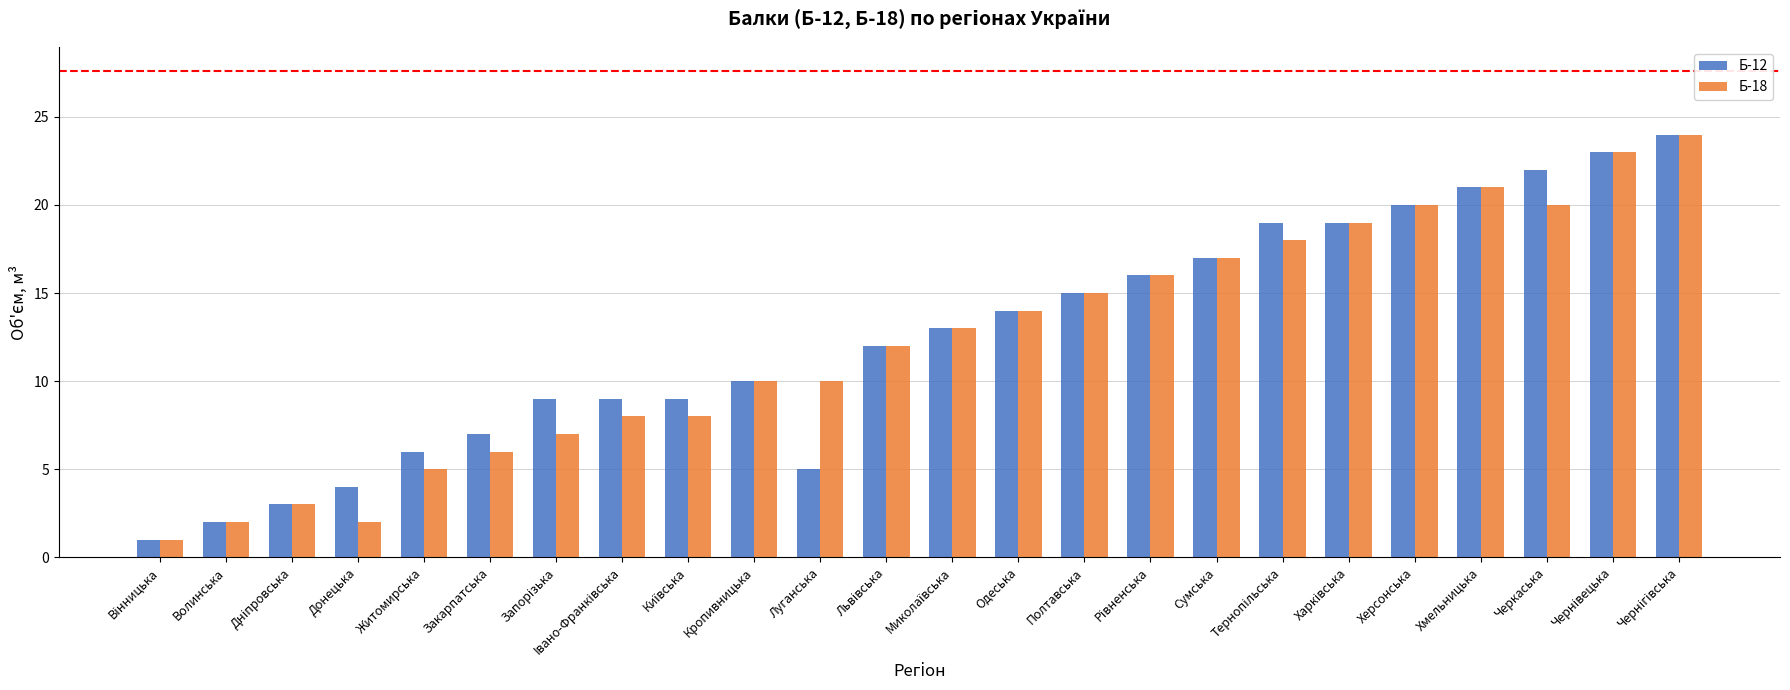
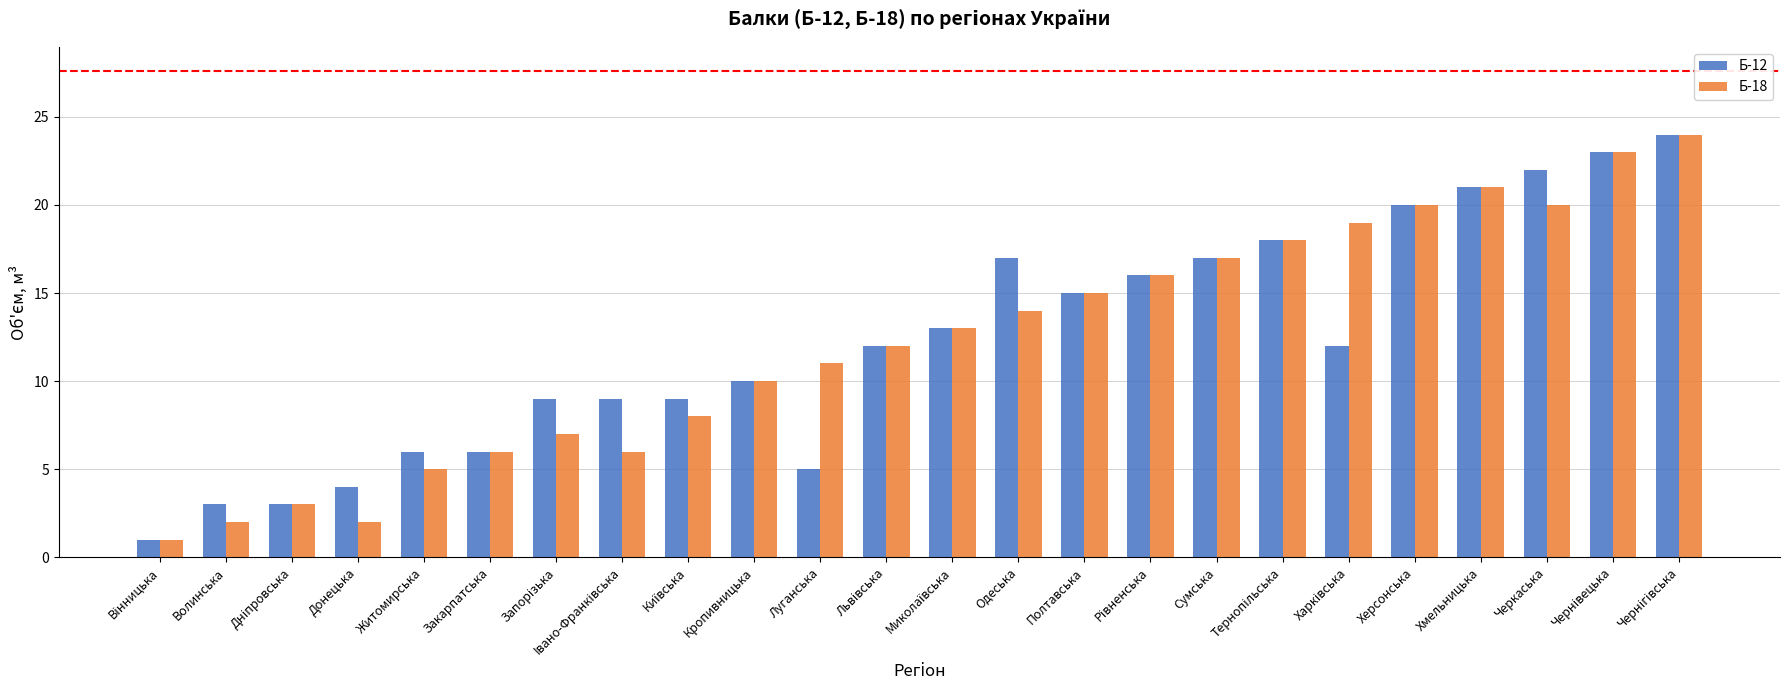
  {
    "Б-12": {
      "Вінницька": 1,
-     "Волинська": 2,
+     "Волинська": 3,
      "Дніпровська": 3,
      "Донецька": 4,
      "Житомирська": 6,
-     "Закарпатська": 7,
+     "Закарпатська": 6,
      "Запорізька": 9,
      "Івано-Франківська": 9,
      "Київська": 9,
      "Кропивницька": 10,
      "Луганська": 5,
      "Львівська": 12,
      "Миколаївська": 13,
-     "Одеська": 14,
+     "Одеська": 17,
      "Полтавська": 15,
      "Рівненська": 16,
      "Сумська": 17,
-     "Тернопільська": 19,
-     "Харківська": 19,
+     "Тернопільська": 18,
+     "Харківська": 12,
      "Херсонська": 20,
      "Хмельницька": 21,
      "Черкаська": 22,
      "Чернівецька": 23,
      "Чернігівська": 24
    },
    "Б-18": {
      "Вінницька": 1,
      "Волинська": 2,
      "Дніпровська": 3,
      "Донецька": 2,
      "Житомирська": 5,
      "Закарпатська": 6,
      "Запорізька": 7,
-     "Івано-Франківська": 8,
+     "Івано-Франківська": 6,
      "Київська": 8,
      "Кропивницька": 10,
-     "Луганська": 10,
+     "Луганська": 11,
      "Львівська": 12,
      "Миколаївська": 13,
      "Одеська": 14,
      "Полтавська": 15,
      "Рівненська": 16,
      "Сумська": 17,
      "Тернопільська": 18,
      "Харківська": 19,
      "Херсонська": 20,
      "Хмельницька": 21,
      "Черкаська": 20,
      "Чернівецька": 23,
      "Чернігівська": 24
    }
  }
